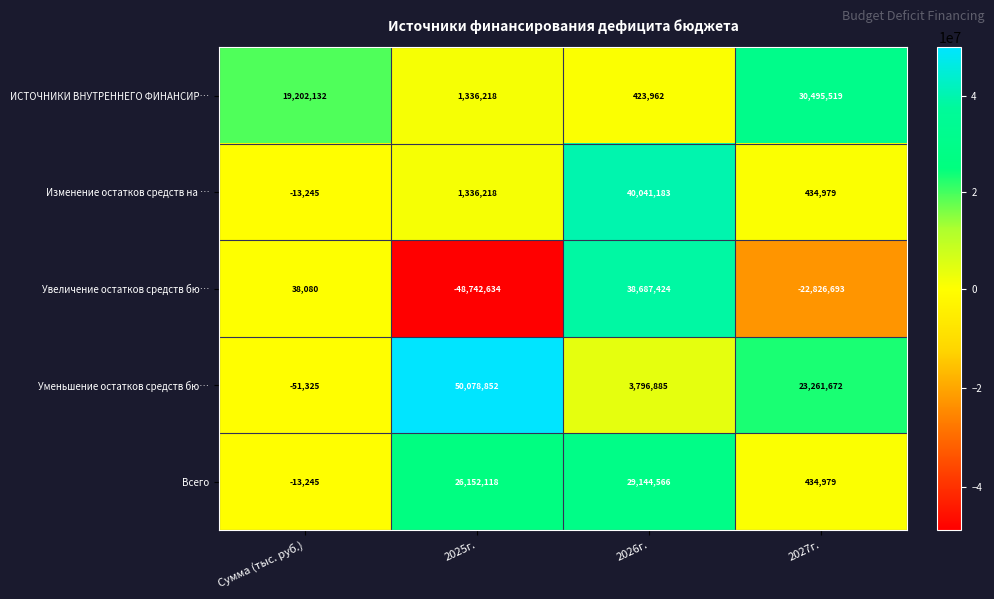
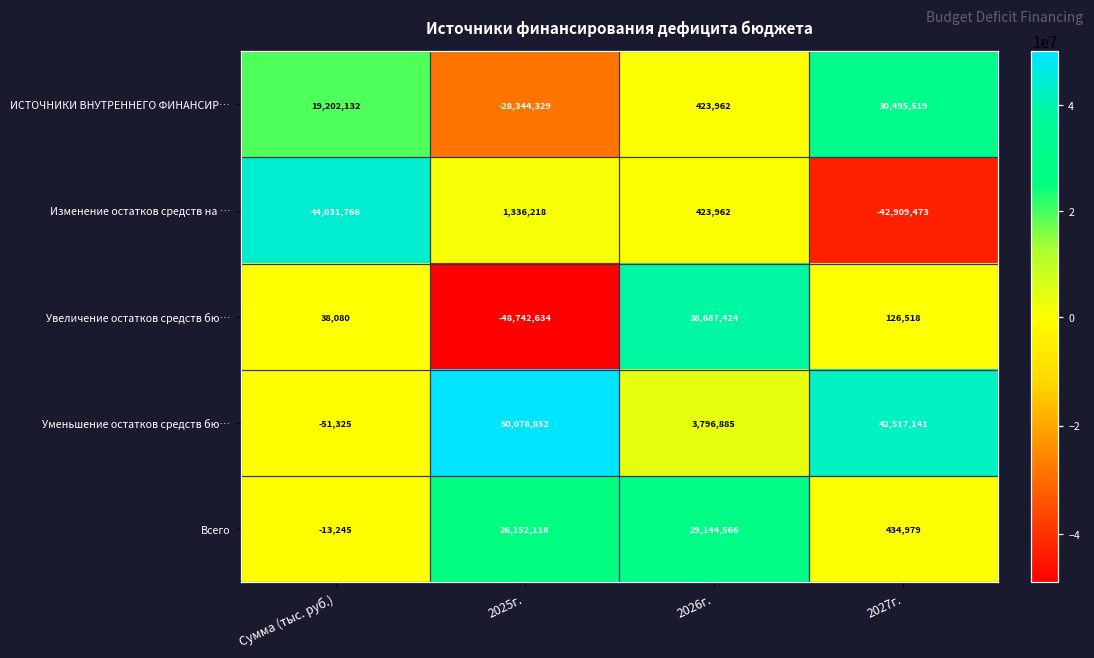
  {
    "ИСТОЧНИКИ ВНУТРЕННЕГО ФИНАНСИР…": {
      "Сумма (тыс. руб.)": "19,202,132",
-     "2025г.": "1,336,218",
+     "2025г.": "-28,344,329",
      "2026г.": "423,962",
      "2027г.": "30,495,519"
    },
    "Изменение остатков средств на …": {
-     "Сумма (тыс. руб.)": "-13,245",
+     "Сумма (тыс. руб.)": "44,031,766",
      "2025г.": "1,336,218",
-     "2026г.": "40,041,183",
-     "2027г.": "434,979"
+     "2026г.": "423,962",
+     "2027г.": "-42,909,473"
    },
    "Увеличение остатков средств бю…": {
      "Сумма (тыс. руб.)": "38,080",
      "2025г.": "-48,742,634",
      "2026г.": "38,687,424",
-     "2027г.": "-22,826,693"
+     "2027г.": "126,518"
    },
    "Уменьшение остатков средств бю…": {
      "Сумма (тыс. руб.)": "-51,325",
      "2025г.": "50,078,852",
      "2026г.": "3,796,885",
-     "2027г.": "23,261,672"
+     "2027г.": "42,517,141"
    },
    "Всего": {
      "Сумма (тыс. руб.)": "-13,245",
      "2025г.": "26,152,118",
      "2026г.": "29,144,566",
      "2027г.": "434,979"
    }
  }
